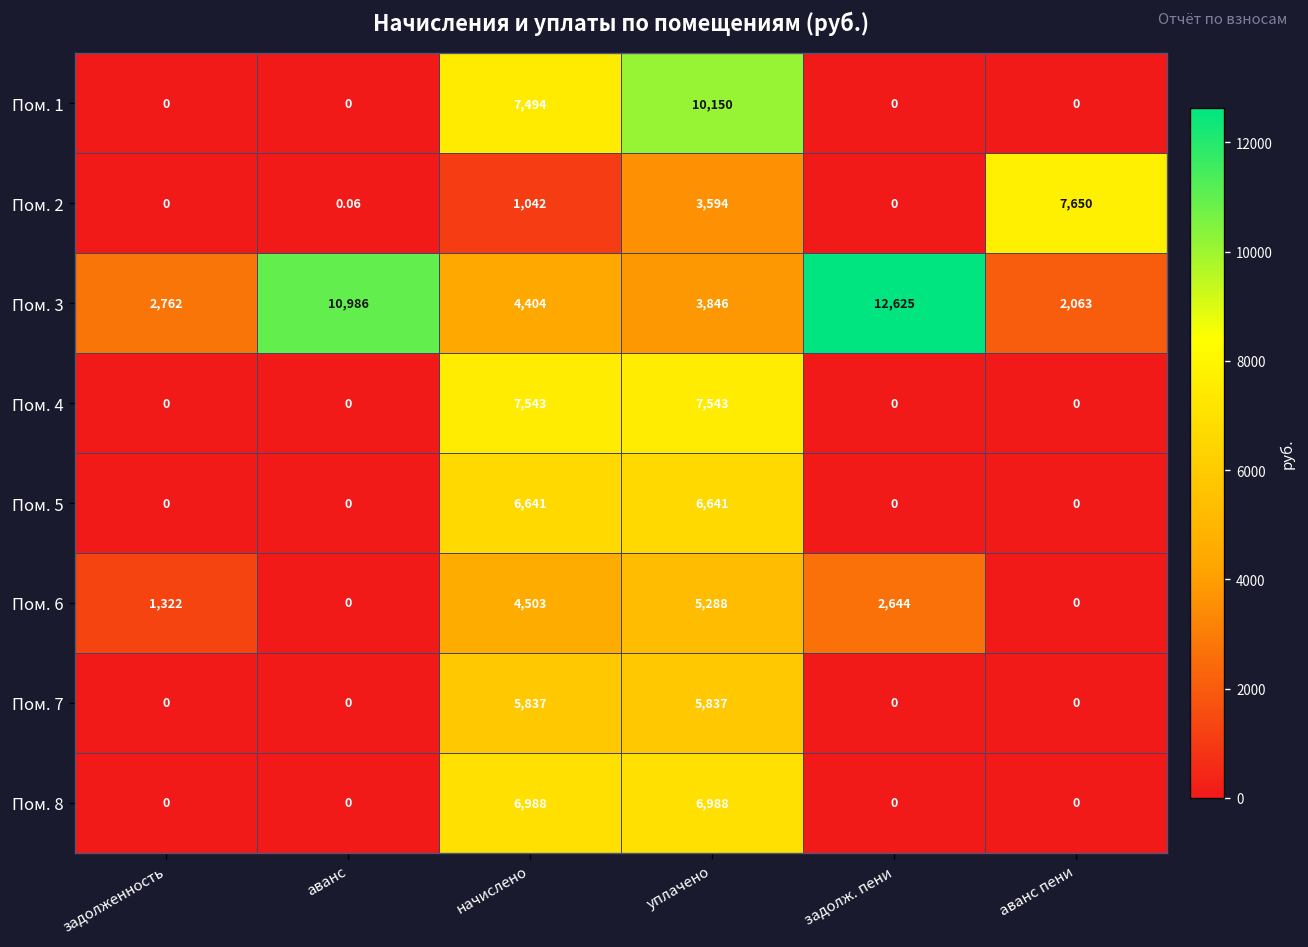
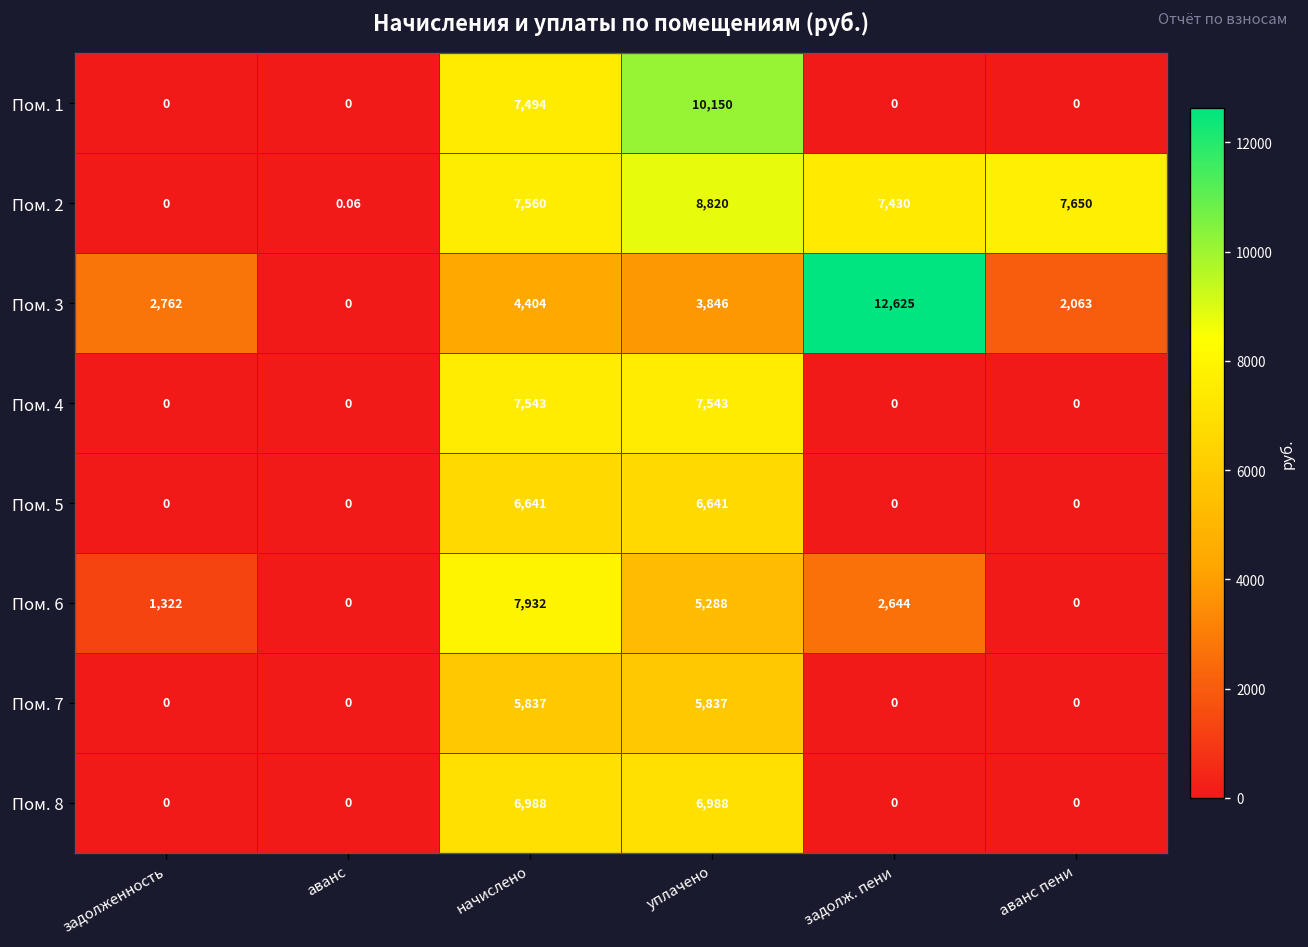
  {
    "Пом. 1": {
      "задолженность": "0",
      "аванс": "0",
      "начислено": "7,494",
      "уплачено": "10,150",
      "задолж. пени": "0",
      "аванс пени": "0"
    },
    "Пом. 2": {
      "задолженность": "0",
      "аванс": "0.06",
-     "начислено": "1,042",
-     "уплачено": "3,594",
-     "задолж. пени": "0",
+     "начислено": "7,560",
+     "уплачено": "8,820",
+     "задолж. пени": "7,430",
      "аванс пени": "7,650"
    },
    "Пом. 3": {
      "задолженность": "2,762",
-     "аванс": "10,986",
+     "аванс": "0",
      "начислено": "4,404",
      "уплачено": "3,846",
      "задолж. пени": "12,625",
      "аванс пени": "2,063"
    },
    "Пом. 4": {
      "задолженность": "0",
      "аванс": "0",
      "начислено": "7,543",
      "уплачено": "7,543",
      "задолж. пени": "0",
      "аванс пени": "0"
    },
    "Пом. 5": {
      "задолженность": "0",
      "аванс": "0",
      "начислено": "6,641",
      "уплачено": "6,641",
      "задолж. пени": "0",
      "аванс пени": "0"
    },
    "Пом. 6": {
      "задолженность": "1,322",
      "аванс": "0",
-     "начислено": "4,503",
+     "начислено": "7,932",
      "уплачено": "5,288",
      "задолж. пени": "2,644",
      "аванс пени": "0"
    },
    "Пом. 7": {
      "задолженность": "0",
      "аванс": "0",
      "начислено": "5,837",
      "уплачено": "5,837",
      "задолж. пени": "0",
      "аванс пени": "0"
    },
    "Пом. 8": {
      "задолженность": "0",
      "аванс": "0",
      "начислено": "6,988",
      "уплачено": "6,988",
      "задолж. пени": "0",
      "аванс пени": "0"
    }
  }
